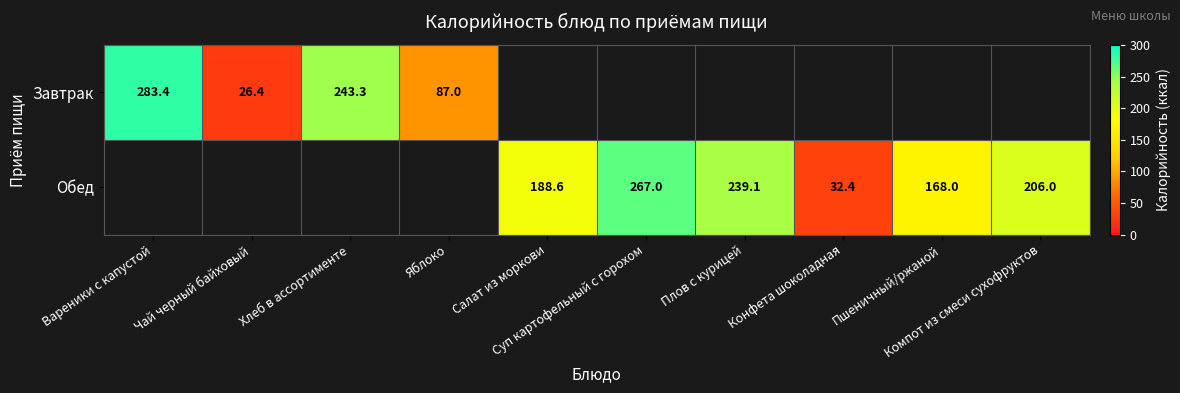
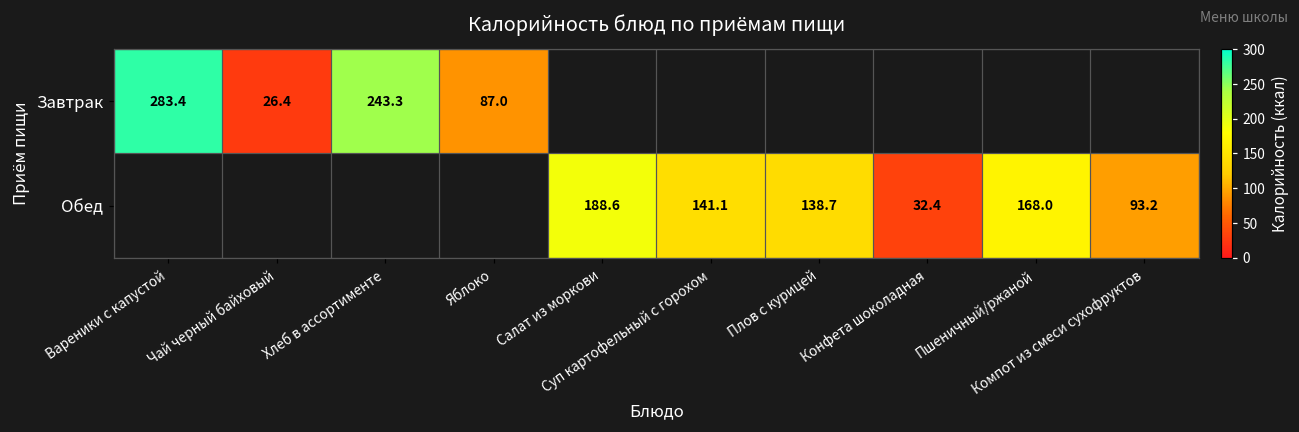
  {
    "Завтрак": {
      "Вареники с капустой": 283.4,
      "Чай черный байховый": 26.4,
      "Хлеб в ассортименте": 243.3,
      "Яблоко": 87.0
    },
    "Обед": {
      "Салат из моркови": 188.6,
-     "Суп картофельный с горохом": 267.0,
-     "Плов с курицей": 239.1,
+     "Суп картофельный с горохом": 141.1,
+     "Плов с курицей": 138.7,
      "Конфета шоколадная": 32.4,
      "Пшеничный/ржаной": 168.0,
-     "Компот из смеси сухофруктов": 206.0
+     "Компот из смеси сухофруктов": 93.2
    }
  }
